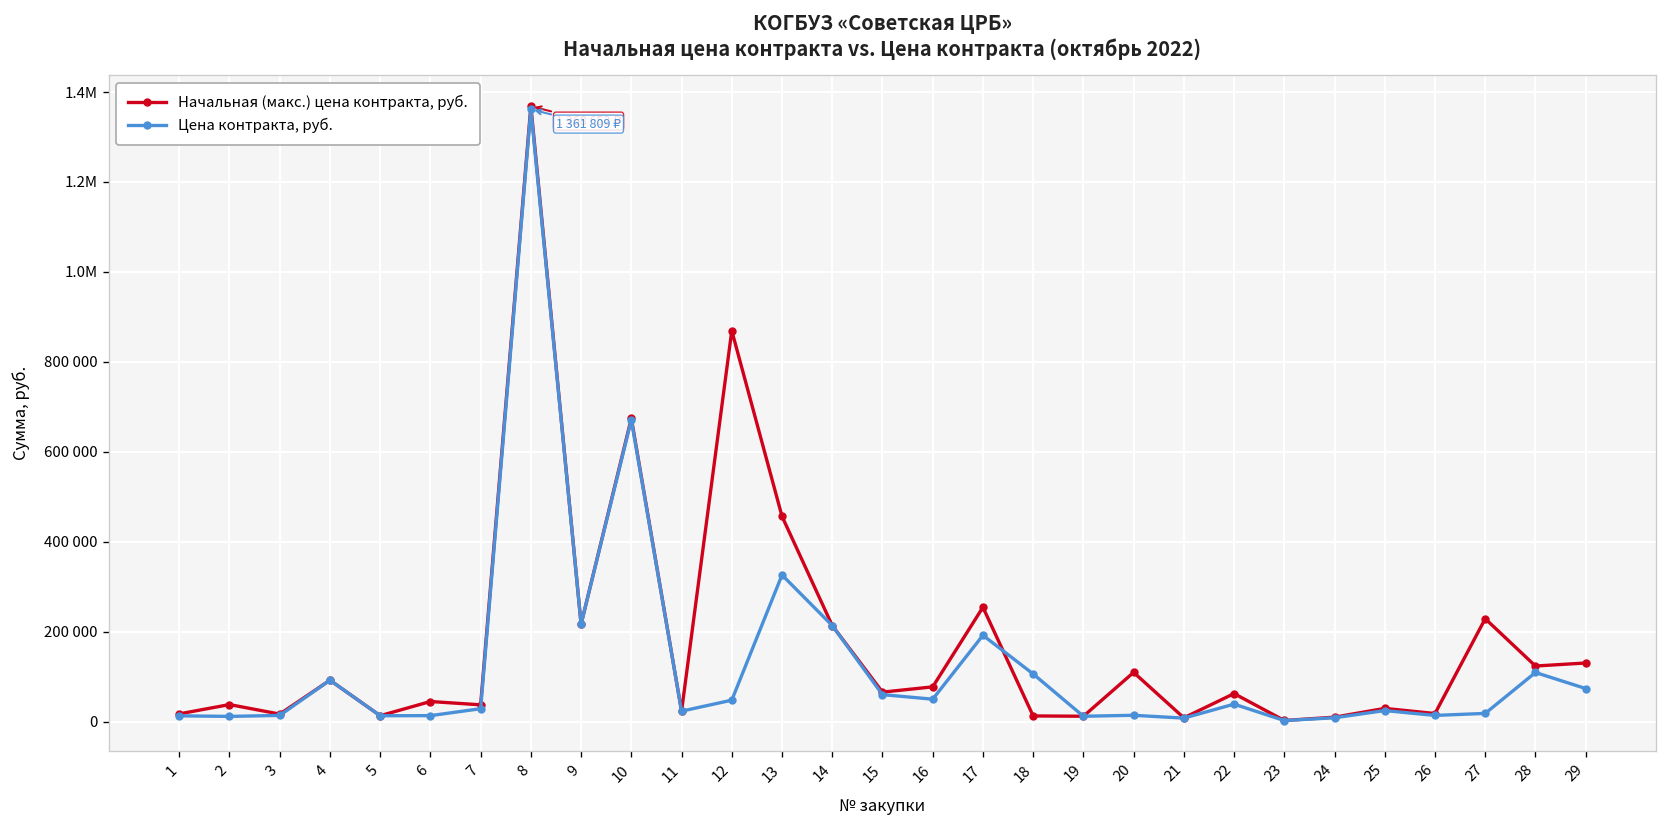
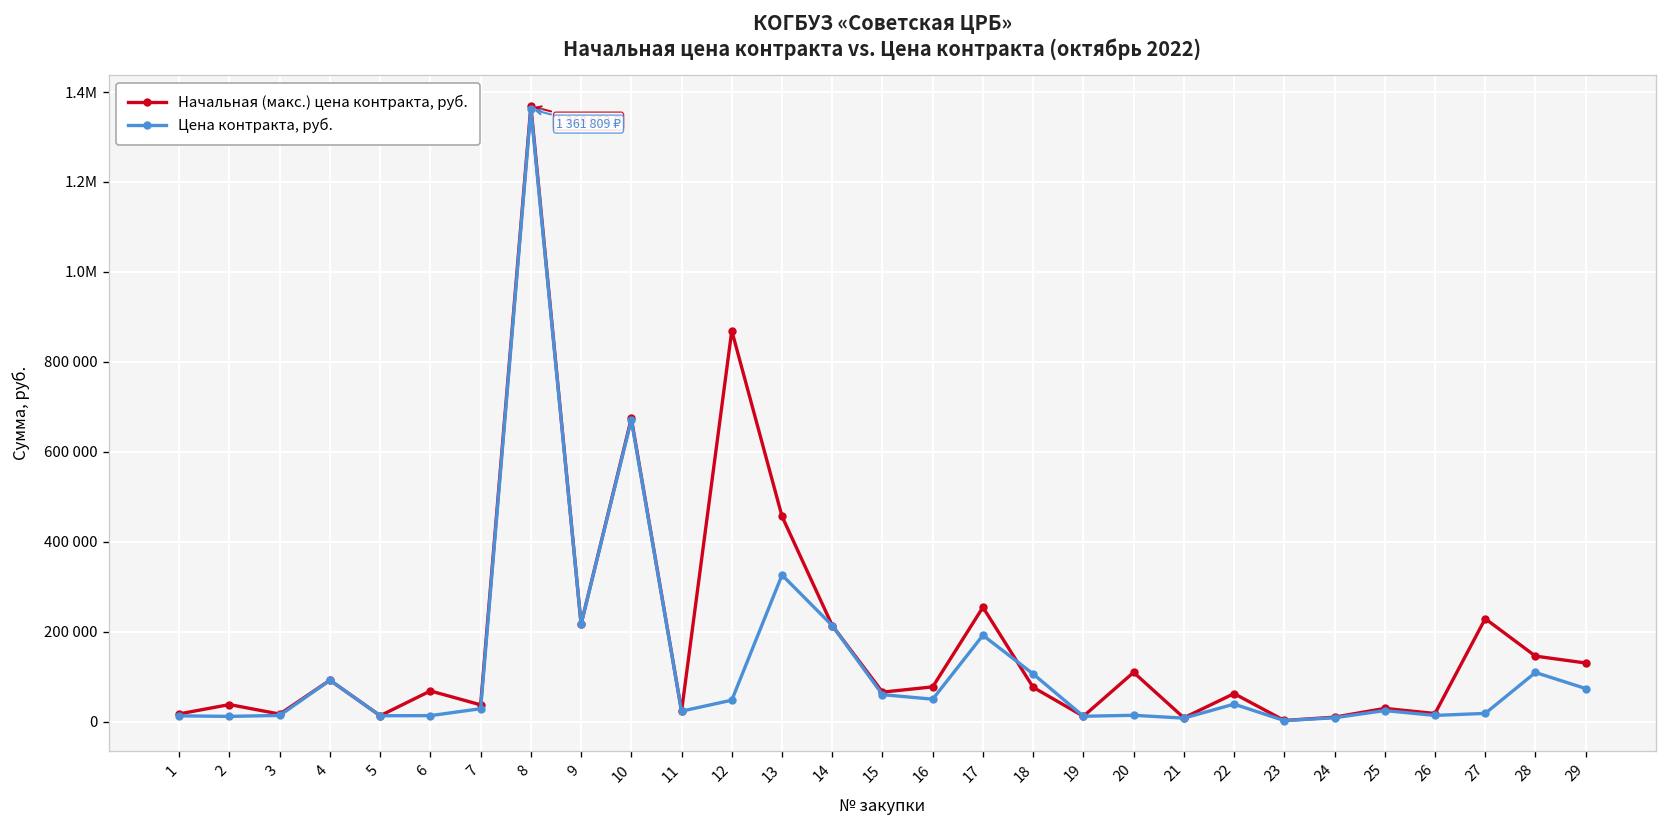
  {
    "Начальная (макс.) цена контракта, руб.": {
      "2": 40000,
-     "6": 40000,
+     "6": 70000,
      "7": 40000,
      "12": 870000,
      "13": 460000,
      "16": 80000,
      "17": 250000,
-     "18": 10000,
+     "18": 80000,
      "20": 110000,
      "22": 60000,
      "27": 230000,
-     "28": 120000,
+     "28": 150000,
      "29": 130000
    },
    "Цена контракта, руб.": {
      "2": 10000,
      "6": 10000,
      "7": 30000,
      "12": 50000,
      "13": 330000,
      "16": 50000,
      "17": 190000,
      "18": 110000,
      "20": 10000,
      "22": 40000,
      "27": 20000,
      "28": 110000,
      "29": 70000
    }
  }
